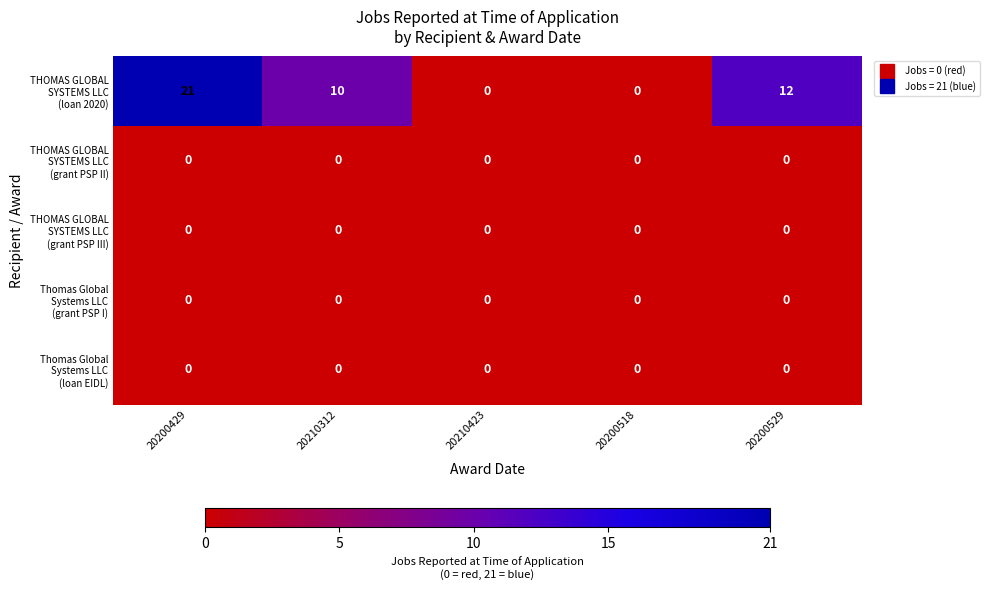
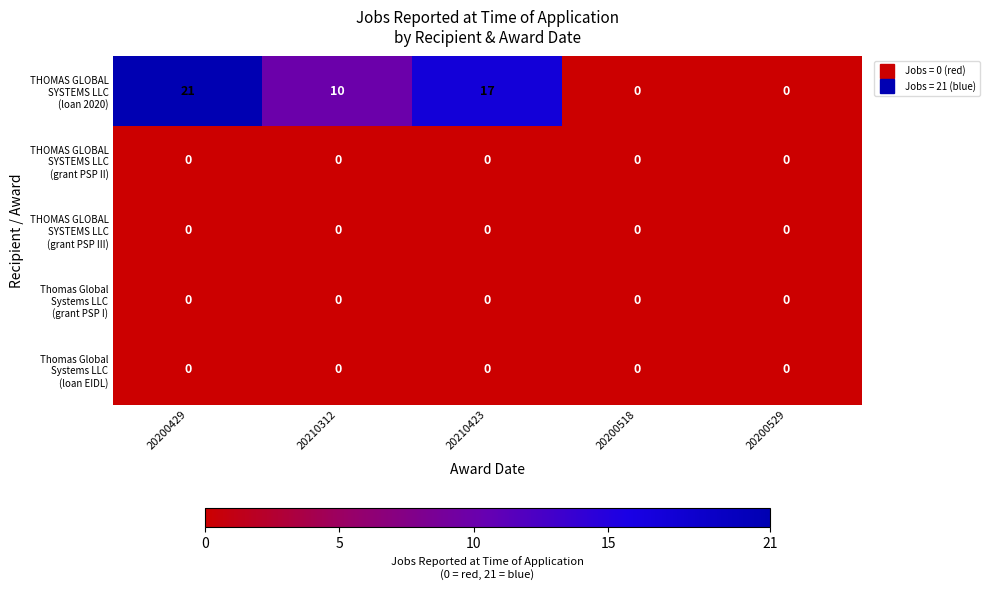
  {
    "THOMAS GLOBAL SYSTEMS LLC (loan 2020)": {
      "20200429": 21,
      "20210312": 10,
-     "20210423": 0,
+     "20210423": 17,
      "20200518": 0,
-     "20200529": 12
+     "20200529": 0
    },
    "THOMAS GLOBAL SYSTEMS LLC (grant PSP II)": {
      "20200429": 0,
      "20210312": 0,
      "20210423": 0,
      "20200518": 0,
      "20200529": 0
    },
    "THOMAS GLOBAL SYSTEMS LLC (grant PSP III)": {
      "20200429": 0,
      "20210312": 0,
      "20210423": 0,
      "20200518": 0,
      "20200529": 0
    },
    "Thomas Global Systems LLC (grant PSP I)": {
      "20200429": 0,
      "20210312": 0,
      "20210423": 0,
      "20200518": 0,
      "20200529": 0
    },
    "Thomas Global Systems LLC (loan EIDL)": {
      "20200429": 0,
      "20210312": 0,
      "20210423": 0,
      "20200518": 0,
      "20200529": 0
    }
  }
